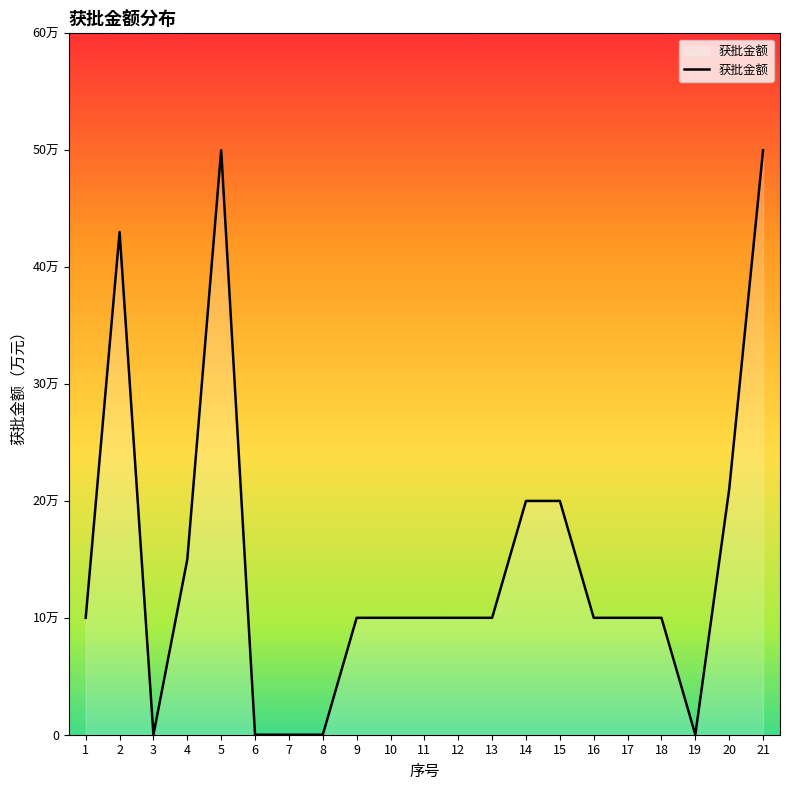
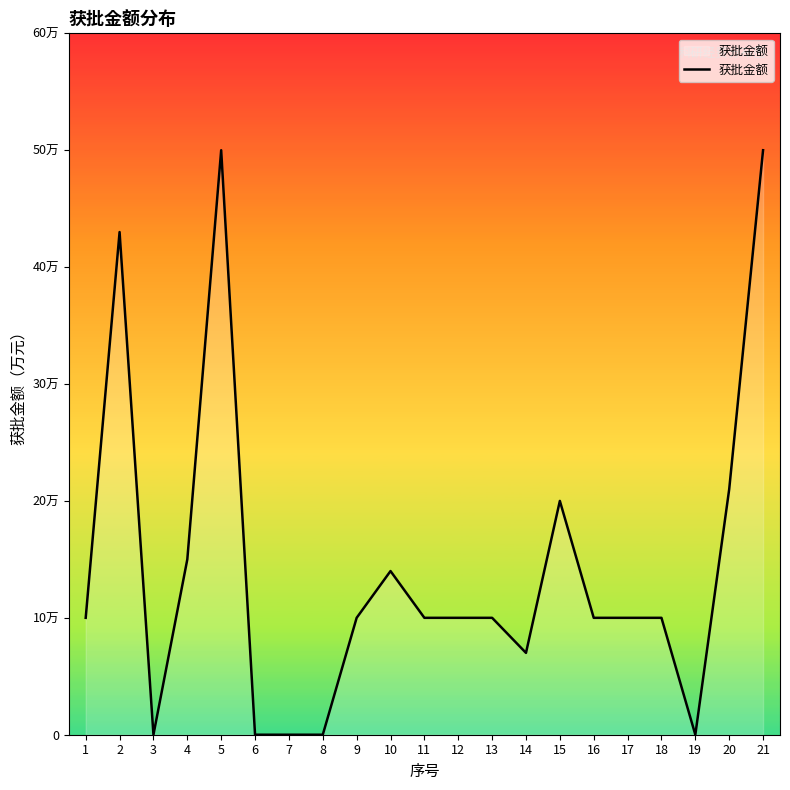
  {
    "1": "10万",
    "2": "43万",
    "3": "0万",
    "4": "15万",
    "5": "50万",
    "6": "0万",
    "7": "0万",
    "8": "0万",
    "9": "10万",
-   "10": "10万",
+   "10": "14万",
    "11": "10万",
    "12": "10万",
    "13": "10万",
-   "14": "20万",
+   "14": "7万",
    "15": "20万",
    "16": "10万",
    "17": "10万",
    "18": "10万",
    "19": "0万",
    "20": "21万",
    "21": "50万"
  }
